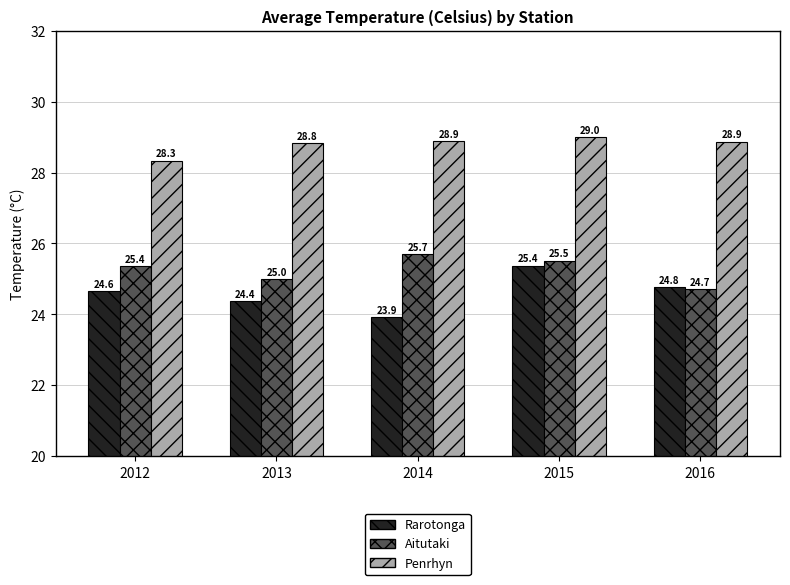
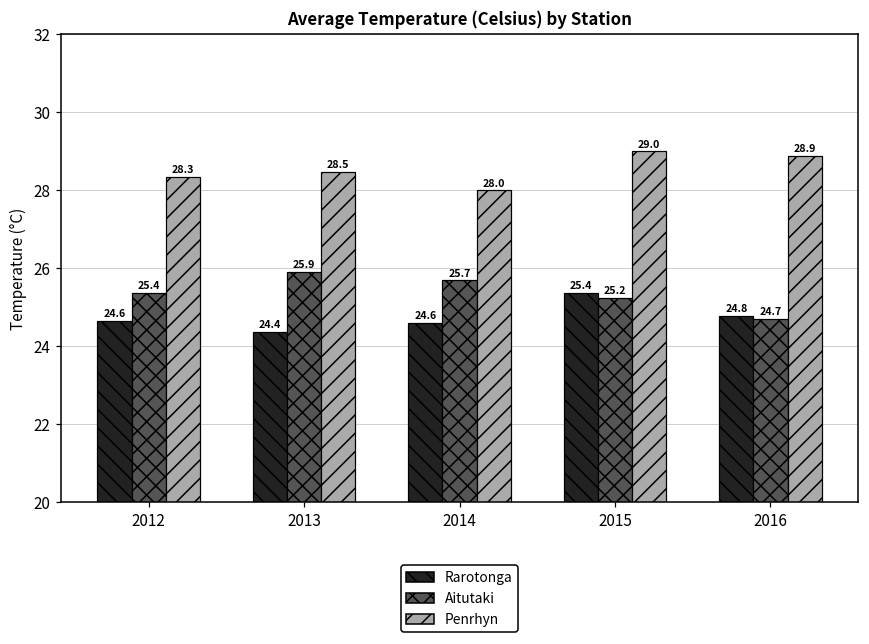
  {
    "Rarotonga": {
      "2012": 24.6,
      "2013": 24.4,
-     "2014": 23.9,
+     "2014": 24.6,
      "2015": 25.4,
      "2016": 24.8
    },
    "Aitutaki": {
      "2012": 25.4,
-     "2013": 25.0,
+     "2013": 25.9,
      "2014": 25.7,
-     "2015": 25.5,
+     "2015": 25.2,
      "2016": 24.7
    },
    "Penrhyn": {
      "2012": 28.3,
-     "2013": 28.8,
-     "2014": 28.9,
+     "2013": 28.5,
+     "2014": 28.0,
      "2015": 29.0,
      "2016": 28.9
    }
  }
